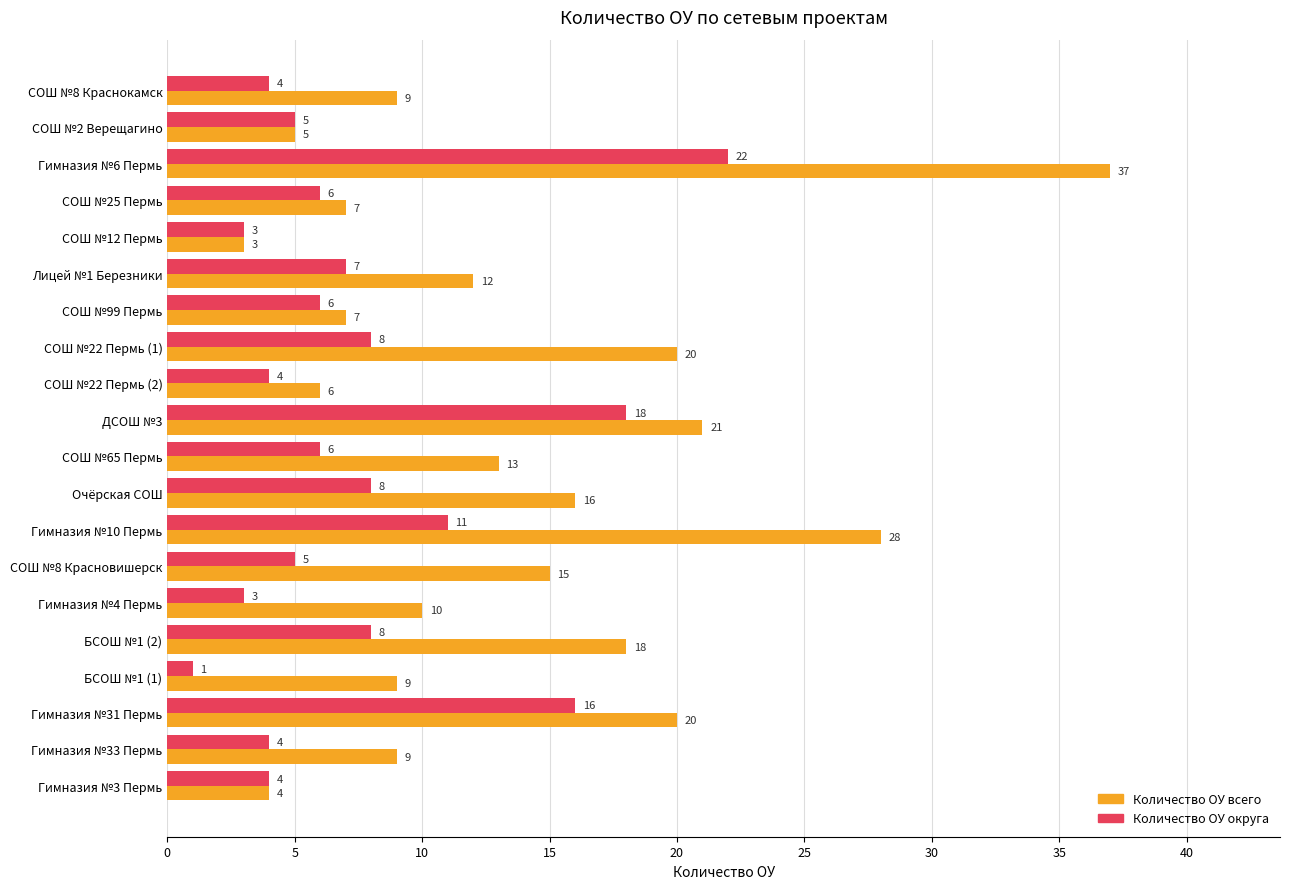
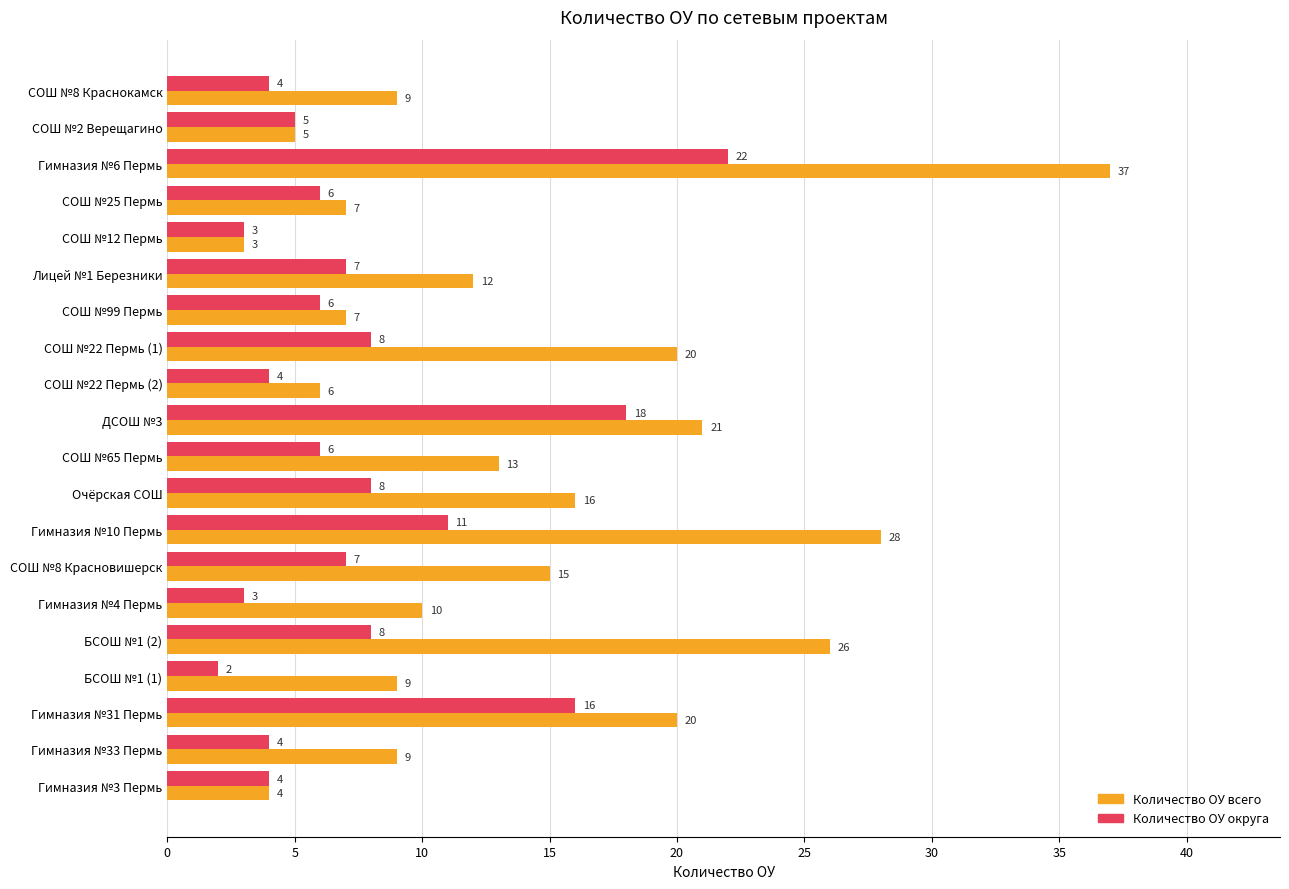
  {
    "Количество ОУ всего": {
      "СОШ №8 Краснокамск": 9,
      "СОШ №2 Верещагино": 5,
      "Гимназия №6 Пермь": 37,
      "СОШ №25 Пермь": 7,
      "СОШ №12 Пермь": 3,
      "Лицей №1 Березники": 12,
      "СОШ №99 Пермь": 7,
      "СОШ №22 Пермь (1)": 20,
      "СОШ №22 Пермь (2)": 6,
      "ДСОШ №3": 21,
      "СОШ №65 Пермь": 13,
      "Очёрская СОШ": 16,
      "Гимназия №10 Пермь": 28,
      "СОШ №8 Красновишерск": 15,
      "Гимназия №4 Пермь": 10,
-     "БСОШ №1 (2)": 18,
+     "БСОШ №1 (2)": 26,
      "БСОШ №1 (1)": 9,
      "Гимназия №31 Пермь": 20,
      "Гимназия №33 Пермь": 9,
      "Гимназия №3 Пермь": 4
    },
    "Количество ОУ округа": {
      "СОШ №8 Краснокамск": 4,
      "СОШ №2 Верещагино": 5,
      "Гимназия №6 Пермь": 22,
      "СОШ №25 Пермь": 6,
      "СОШ №12 Пермь": 3,
      "Лицей №1 Березники": 7,
      "СОШ №99 Пермь": 6,
      "СОШ №22 Пермь (1)": 8,
      "СОШ №22 Пермь (2)": 4,
      "ДСОШ №3": 18,
      "СОШ №65 Пермь": 6,
      "Очёрская СОШ": 8,
      "Гимназия №10 Пермь": 11,
-     "СОШ №8 Красновишерск": 5,
+     "СОШ №8 Красновишерск": 7,
      "Гимназия №4 Пермь": 3,
      "БСОШ №1 (2)": 8,
-     "БСОШ №1 (1)": 1,
+     "БСОШ №1 (1)": 2,
      "Гимназия №31 Пермь": 16,
      "Гимназия №33 Пермь": 4,
      "Гимназия №3 Пермь": 4
    }
  }
